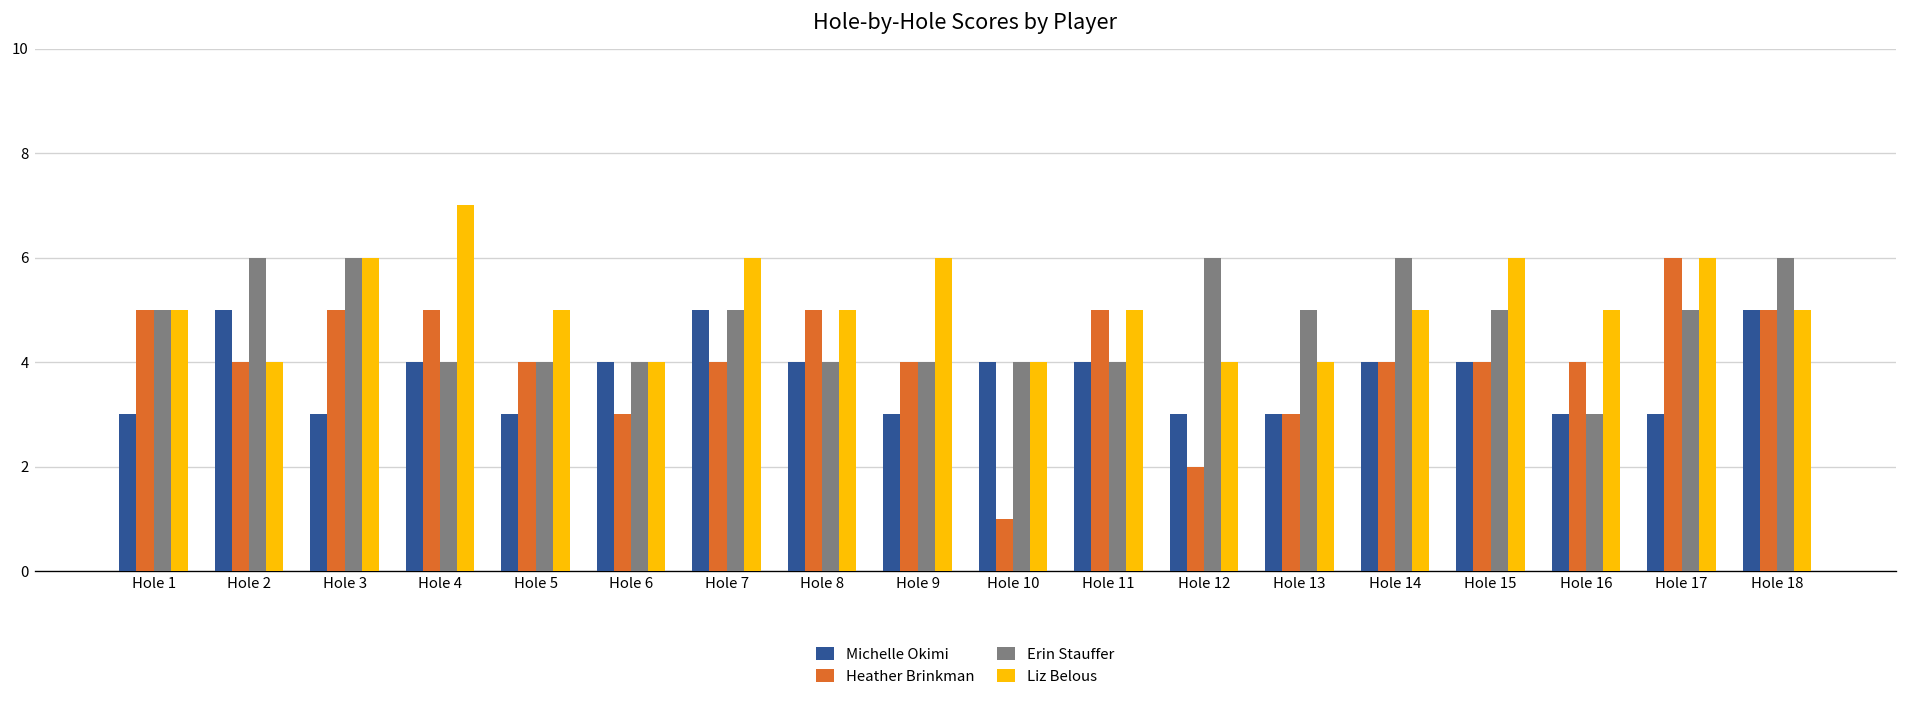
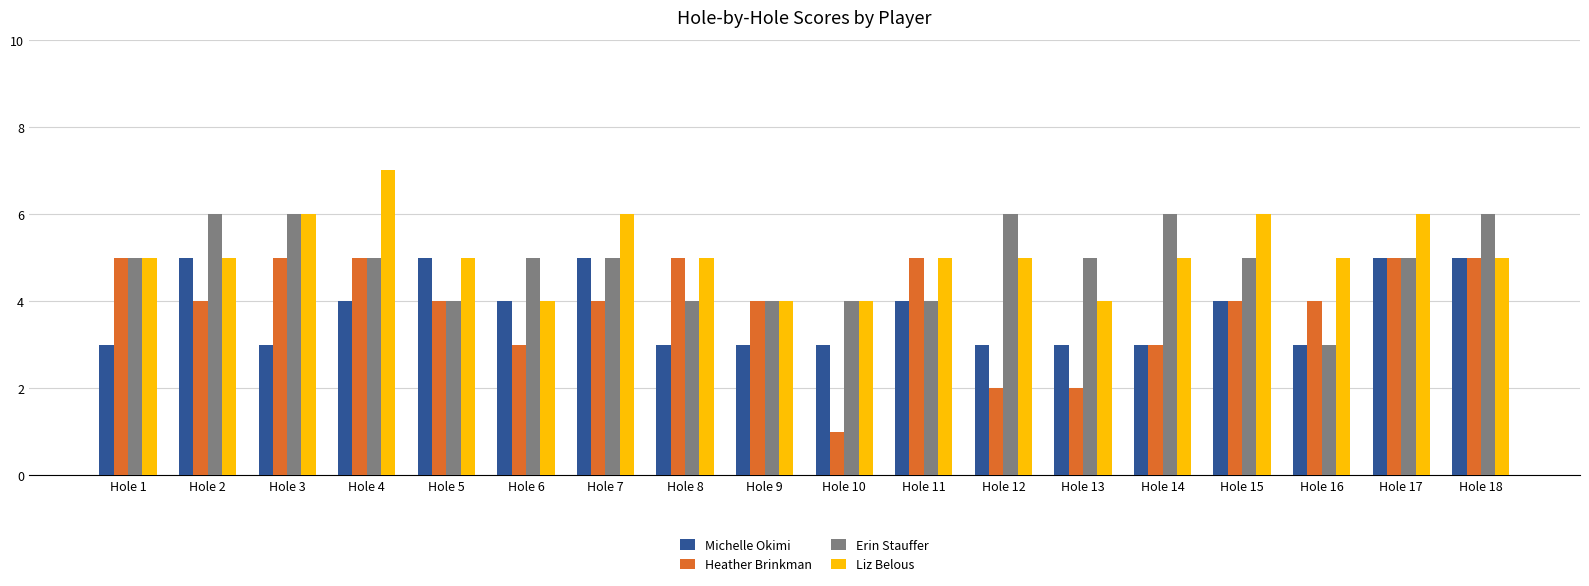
  {
    "Michelle Okimi": {
      "Hole 1": 3,
      "Hole 2": 5,
      "Hole 3": 3,
      "Hole 4": 4,
-     "Hole 5": 3,
+     "Hole 5": 5,
      "Hole 6": 4,
      "Hole 7": 5,
-     "Hole 8": 4,
+     "Hole 8": 3,
      "Hole 9": 3,
-     "Hole 10": 4,
+     "Hole 10": 3,
      "Hole 11": 4,
      "Hole 12": 3,
      "Hole 13": 3,
-     "Hole 14": 4,
+     "Hole 14": 3,
      "Hole 15": 4,
      "Hole 16": 3,
-     "Hole 17": 3,
+     "Hole 17": 5,
      "Hole 18": 5
    },
    "Heather Brinkman": {
      "Hole 1": 5,
      "Hole 2": 4,
      "Hole 3": 5,
      "Hole 4": 5,
      "Hole 5": 4,
      "Hole 6": 3,
      "Hole 7": 4,
      "Hole 8": 5,
      "Hole 9": 4,
      "Hole 10": 1,
      "Hole 11": 5,
      "Hole 12": 2,
-     "Hole 13": 3,
-     "Hole 14": 4,
+     "Hole 13": 2,
+     "Hole 14": 3,
      "Hole 15": 4,
      "Hole 16": 4,
-     "Hole 17": 6,
+     "Hole 17": 5,
      "Hole 18": 5
    },
    "Erin Stauffer": {
      "Hole 1": 5,
      "Hole 2": 6,
      "Hole 3": 6,
-     "Hole 4": 4,
+     "Hole 4": 5,
      "Hole 5": 4,
-     "Hole 6": 4,
+     "Hole 6": 5,
      "Hole 7": 5,
      "Hole 8": 4,
      "Hole 9": 4,
      "Hole 10": 4,
      "Hole 11": 4,
      "Hole 12": 6,
      "Hole 13": 5,
      "Hole 14": 6,
      "Hole 15": 5,
      "Hole 16": 3,
      "Hole 17": 5,
      "Hole 18": 6
    },
    "Liz Belous": {
      "Hole 1": 5,
-     "Hole 2": 4,
+     "Hole 2": 5,
      "Hole 3": 6,
      "Hole 4": 7,
      "Hole 5": 5,
      "Hole 6": 4,
      "Hole 7": 6,
      "Hole 8": 5,
-     "Hole 9": 6,
+     "Hole 9": 4,
      "Hole 10": 4,
      "Hole 11": 5,
-     "Hole 12": 4,
+     "Hole 12": 5,
      "Hole 13": 4,
      "Hole 14": 5,
      "Hole 15": 6,
      "Hole 16": 5,
      "Hole 17": 6,
      "Hole 18": 5
    }
  }
